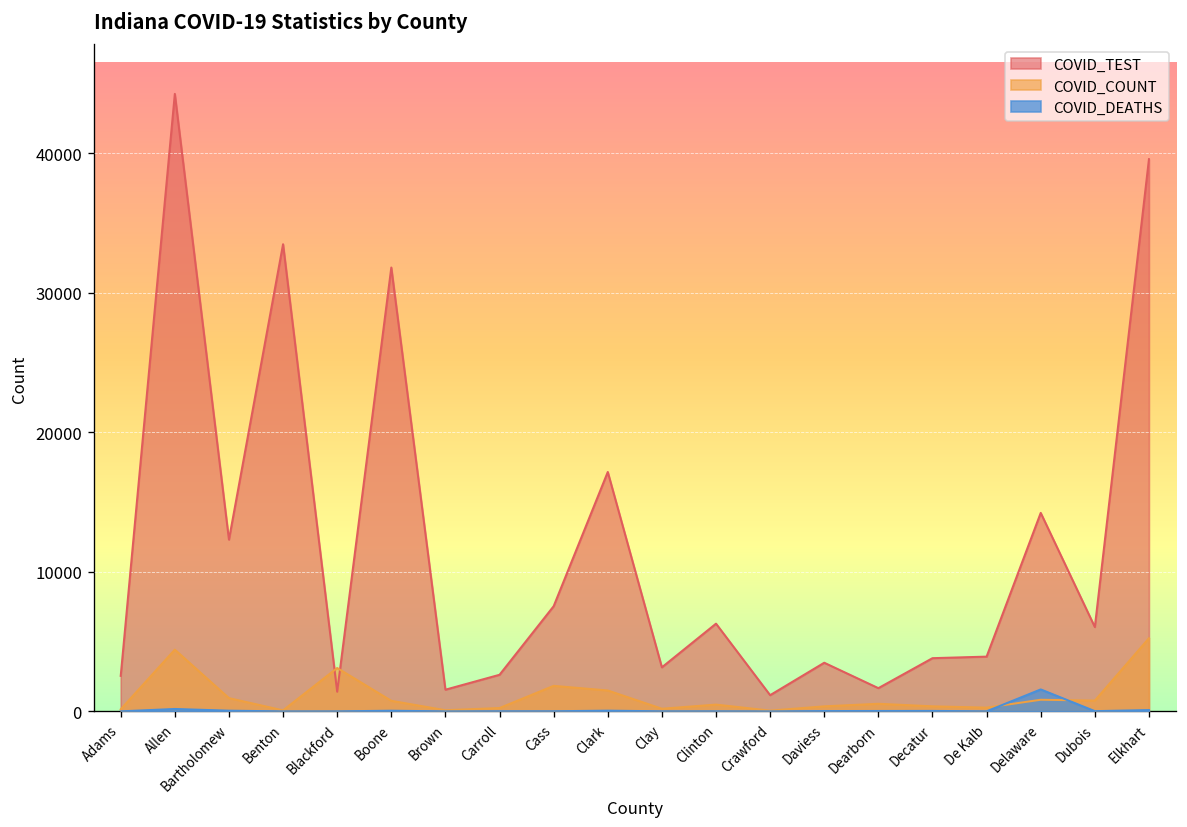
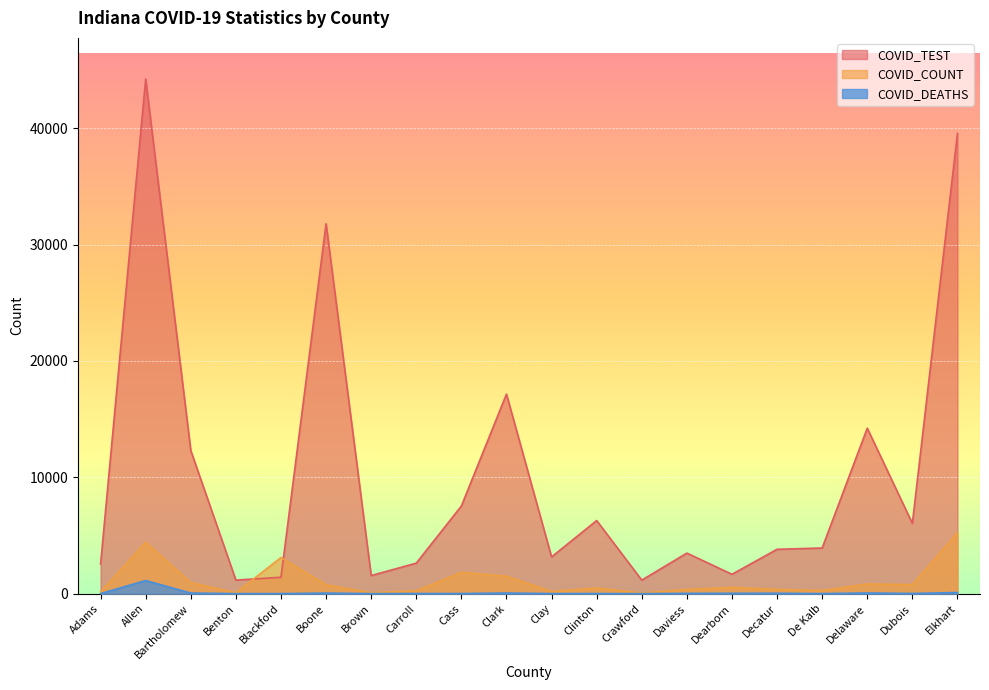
  {
    "COVID_TEST": {
      "Adams": 2500,
      "Allen": 44200,
      "Bartholomew": 12300,
-     "Benton": 33500,
+     "Benton": 1200,
      "Blackford": 1400,
      "Boone": 31800,
      "Brown": 1600,
      "Carroll": 2600,
      "Cass": 7500,
      "Clark": 17200,
      "Clay": 3200,
      "Clinton": 6300,
      "Crawford": 1200,
      "Daviess": 3500,
      "Dearborn": 1700,
      "Decatur": 3800,
      "De Kalb": 3900,
      "Delaware": 14200,
      "Dubois": 6000,
      "Elkhart": 39600
    },
    "COVID_COUNT": {
      "Allen": 4400,
      "Bartholomew": 1000,
      "Blackford": 3100,
      "Boone": 800,
      "Carroll": 200,
      "Cass": 1800,
      "Clark": 1500,
      "Clinton": 500,
      "Daviess": 400,
      "Dearborn": 500,
      "Decatur": 400,
      "De Kalb": 300,
      "Delaware": 800,
      "Dubois": 800,
      "Elkhart": 5200
    },
    "COVID_DEATHS": {
-     "Allen": 200,
+     "Allen": 1100,
      "Bartholomew": 0,
      "Blackford": 0,
      "Boone": 0,
      "Carroll": 0,
      "Cass": 0,
      "Clark": 100,
      "Clinton": 0,
      "Daviess": 0,
      "Dearborn": 0,
      "Decatur": 0,
      "De Kalb": 0,
-     "Delaware": 1600,
+     "Delaware": 100,
      "Dubois": 0,
      "Elkhart": 100
    }
  }
